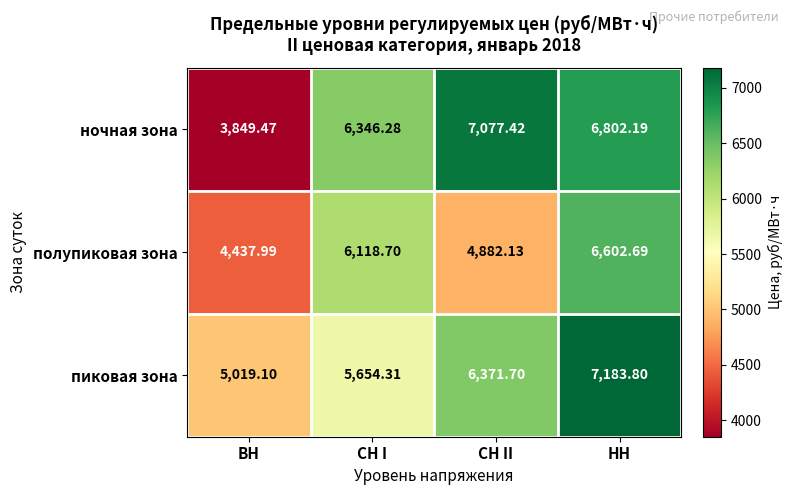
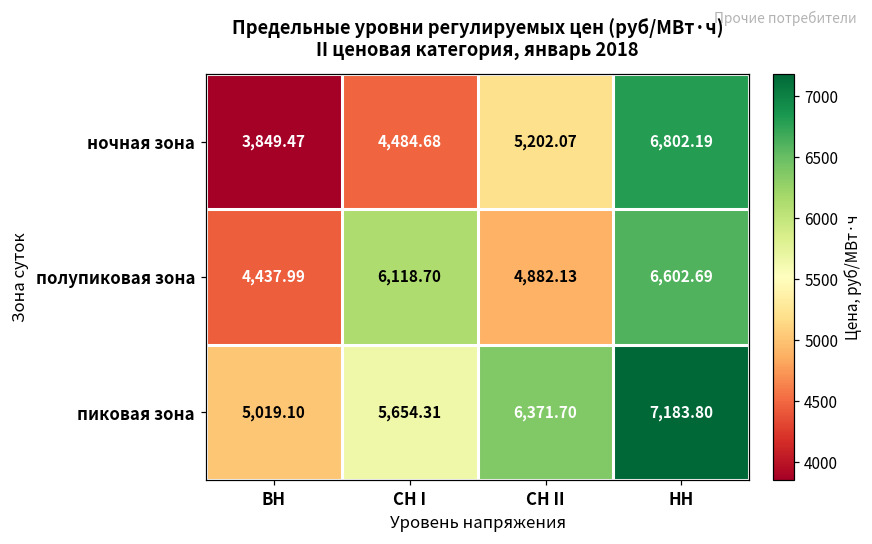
  {
    "ночная зона": {
      "ВН": "3,849.47",
-     "СН I": "6,346.28",
-     "СН II": "7,077.42",
+     "СН I": "4,484.68",
+     "СН II": "5,202.07",
      "НН": "6,802.19"
    },
    "полупиковая зона": {
      "ВН": "4,437.99",
      "СН I": "6,118.70",
      "СН II": "4,882.13",
      "НН": "6,602.69"
    },
    "пиковая зона": {
      "ВН": "5,019.10",
      "СН I": "5,654.31",
      "СН II": "6,371.70",
      "НН": "7,183.80"
    }
  }
